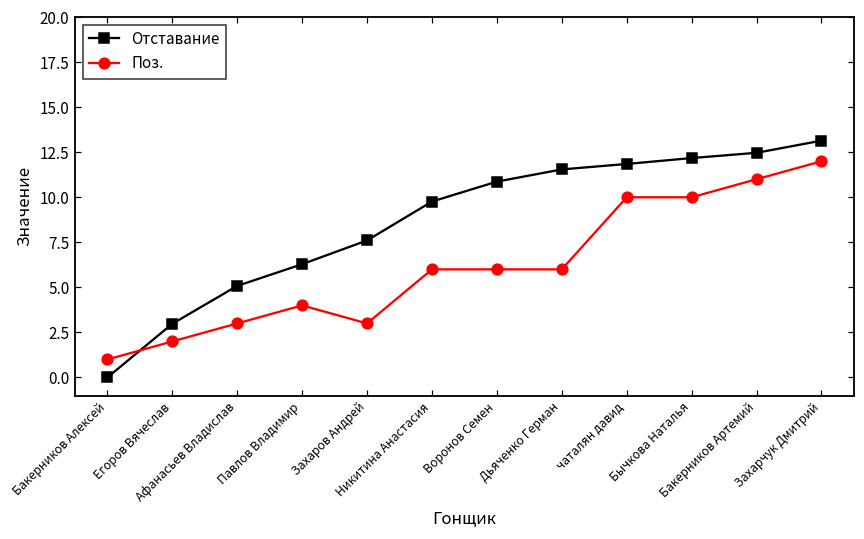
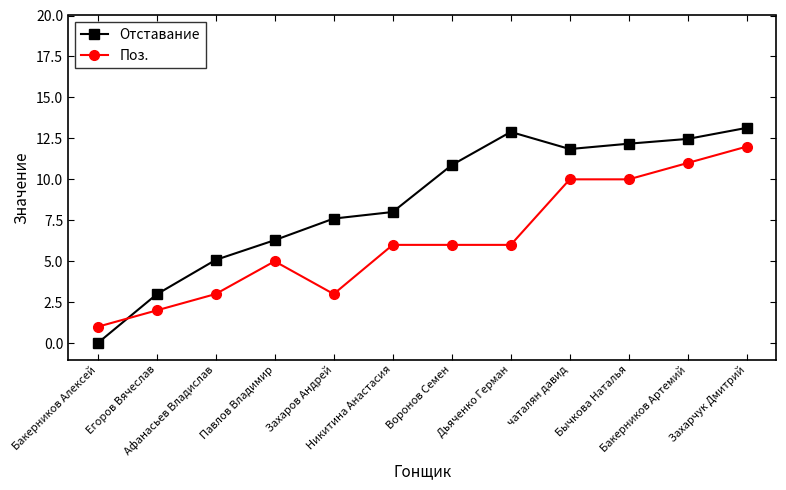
  {
    "Отставание": {
      "Бакерников Алексей": 0.0,
      "Егоров Вячеслав": 3.0,
      "Афанасьев Владислав": 5.1,
      "Павлов Владимир": 6.3,
      "Захаров Андрей": 7.6,
-     "Никитина Анастасия": 9.8,
+     "Никитина Анастасия": 8.0,
      "Воронов Семен": 10.9,
-     "Дьяченко Герман": 11.5,
+     "Дьяченко Герман": 12.9,
      "чаталян давид": 11.8,
      "Бычкова Наталья": 12.2,
      "Бакерников Артемий": 12.5,
      "Захарчук Дмитрий": 13.1
    },
    "Поз.": {
      "Бакерников Алексей": 1,
      "Егоров Вячеслав": 2,
      "Афанасьев Владислав": 3,
-     "Павлов Владимир": 4,
+     "Павлов Владимир": 5,
      "Захаров Андрей": 3,
      "Никитина Анастасия": 6,
      "Воронов Семен": 6,
      "Дьяченко Герман": 6,
      "чаталян давид": 10,
      "Бычкова Наталья": 10,
      "Бакерников Артемий": 11,
      "Захарчук Дмитрий": 12
    }
  }
